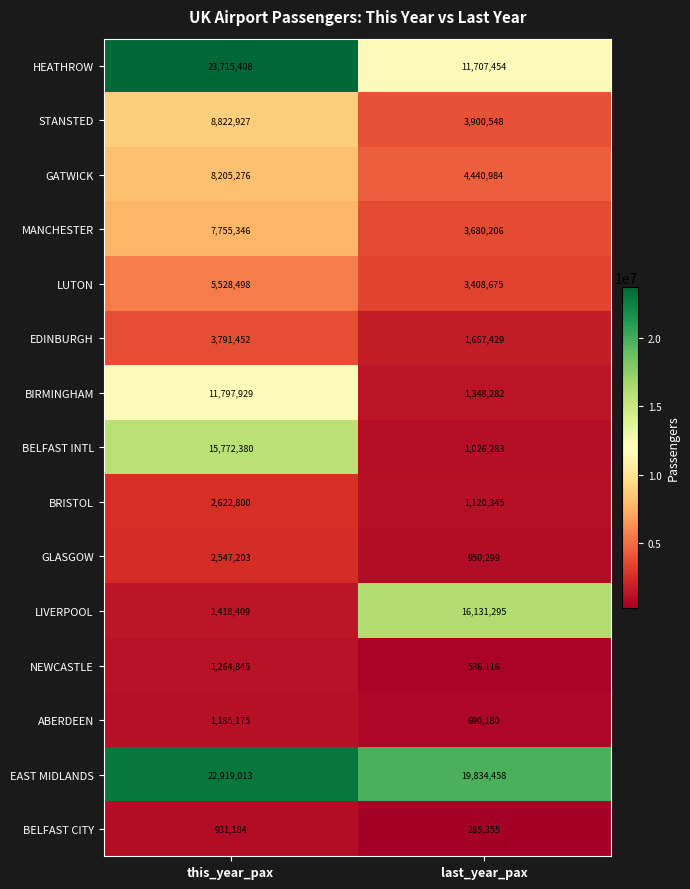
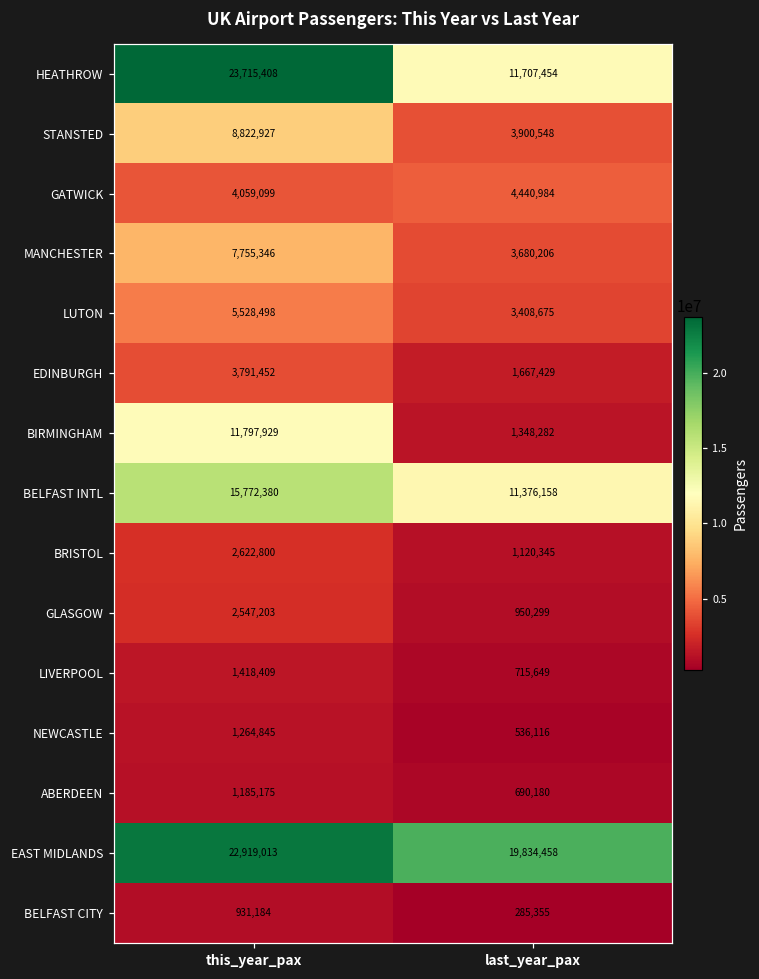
  {
    "HEATHROW": {
      "this_year_pax": "23,715,408",
      "last_year_pax": "11,707,454"
    },
    "STANSTED": {
      "this_year_pax": "8,822,927",
      "last_year_pax": "3,900,548"
    },
    "GATWICK": {
-     "this_year_pax": "8,205,276",
+     "this_year_pax": "4,059,099",
      "last_year_pax": "4,440,984"
    },
    "MANCHESTER": {
      "this_year_pax": "7,755,346",
      "last_year_pax": "3,680,206"
    },
    "LUTON": {
      "this_year_pax": "5,528,498",
      "last_year_pax": "3,408,675"
    },
    "EDINBURGH": {
      "this_year_pax": "3,791,452",
      "last_year_pax": "1,667,429"
    },
    "BIRMINGHAM": {
      "this_year_pax": "11,797,929",
      "last_year_pax": "1,348,282"
    },
    "BELFAST INTL": {
      "this_year_pax": "15,772,380",
-     "last_year_pax": "1,026,283"
+     "last_year_pax": "11,376,158"
    },
    "BRISTOL": {
      "this_year_pax": "2,622,800",
      "last_year_pax": "1,120,345"
    },
    "GLASGOW": {
      "this_year_pax": "2,547,203",
      "last_year_pax": "950,299"
    },
    "LIVERPOOL": {
      "this_year_pax": "1,418,409",
-     "last_year_pax": "16,131,295"
+     "last_year_pax": "715,649"
    },
    "NEWCASTLE": {
      "this_year_pax": "1,264,845",
      "last_year_pax": "536,116"
    },
    "ABERDEEN": {
      "this_year_pax": "1,185,175",
      "last_year_pax": "690,180"
    },
    "EAST MIDLANDS": {
      "this_year_pax": "22,919,013",
      "last_year_pax": "19,834,458"
    },
    "BELFAST CITY": {
      "this_year_pax": "931,184",
      "last_year_pax": "285,355"
    }
  }
